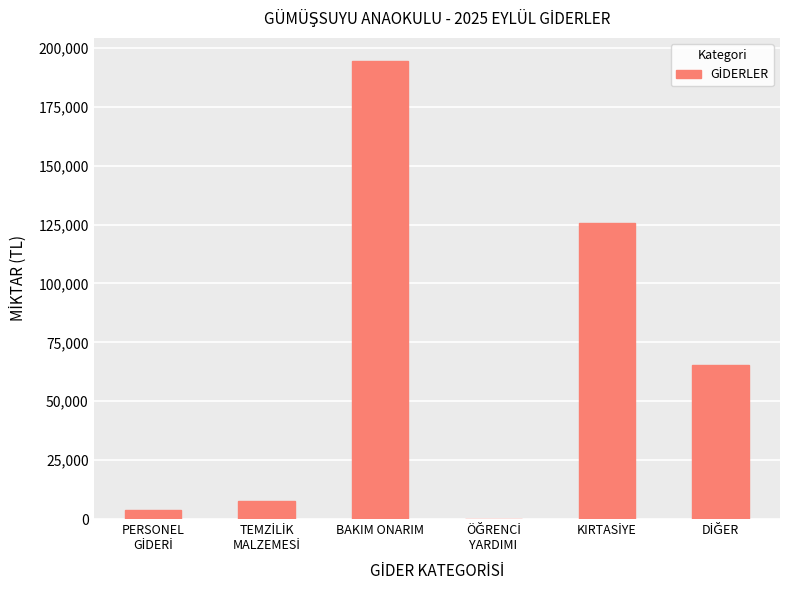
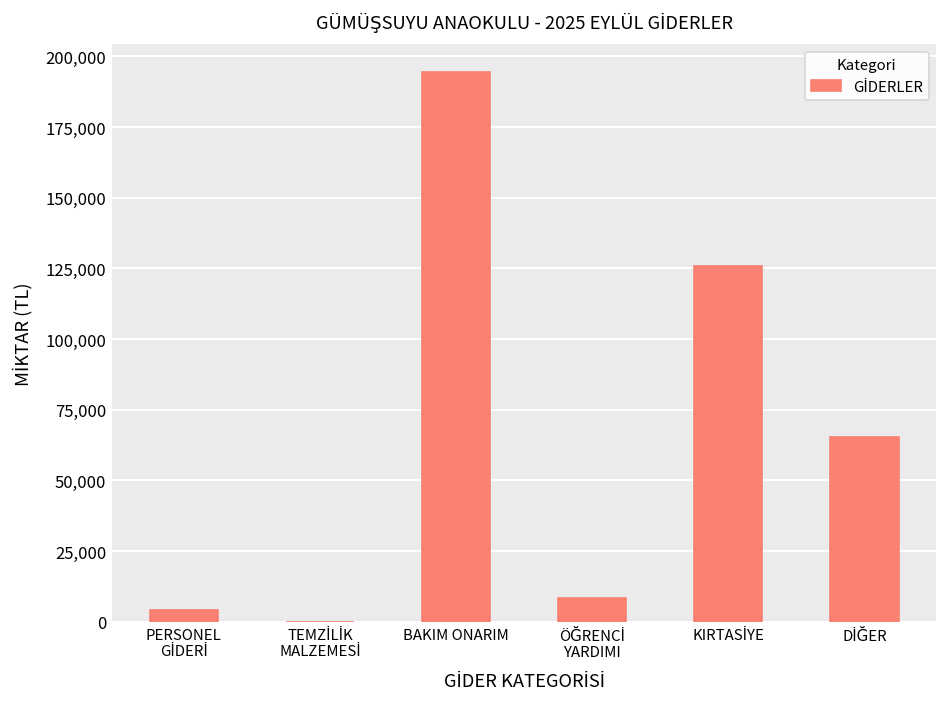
  {
    "PERSONEL GİDERİ": "4,000",
-   "TEMZİLİK MALZEMESİ": "8,000",
+   "TEMZİLİK MALZEMESİ": "0",
    "BAKIM ONARIM": "194,000",
-   "ÖĞRENCİ YARDIMI": "0",
+   "ÖĞRENCİ YARDIMI": "9,000",
    "KIRTASİYE": "126,000",
    "DİĞER": "66,000"
  }
